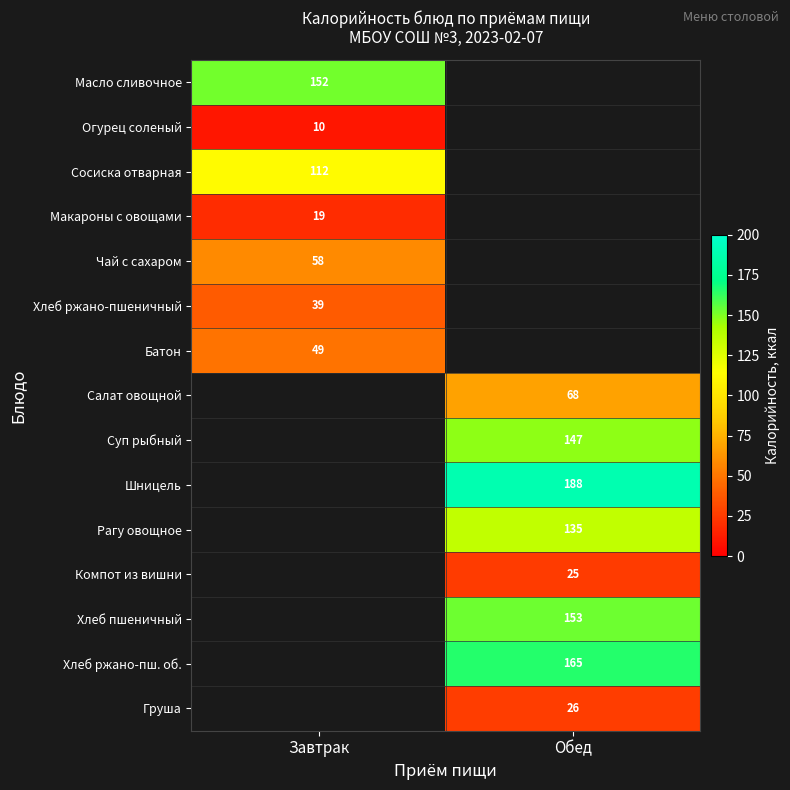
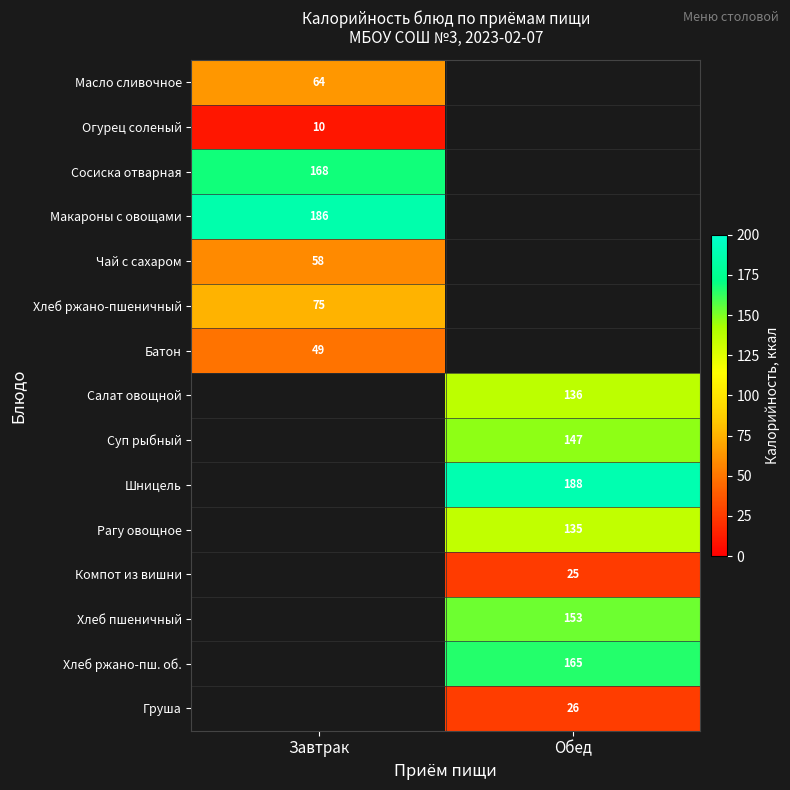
  {
    "Масло сливочное": {
-     "Завтрак": 152
+     "Завтрак": 64
    },
    "Огурец соленый": {
      "Завтрак": 10
    },
    "Сосиска отварная": {
-     "Завтрак": 112
+     "Завтрак": 168
    },
    "Макароны с овощами": {
-     "Завтрак": 19
+     "Завтрак": 186
    },
    "Чай с сахаром": {
      "Завтрак": 58
    },
    "Хлеб ржано-пшеничный": {
-     "Завтрак": 39
+     "Завтрак": 75
    },
    "Батон": {
      "Завтрак": 49
    },
    "Салат овощной": {
-     "Обед": 68
+     "Обед": 136
    },
    "Суп рыбный": {
      "Обед": 147
    },
    "Шницель": {
      "Обед": 188
    },
    "Рагу овощное": {
      "Обед": 135
    },
    "Компот из вишни": {
      "Обед": 25
    },
    "Хлеб пшеничный": {
      "Обед": 153
    },
    "Хлеб ржано-пш. об.": {
      "Обед": 165
    },
    "Груша": {
      "Обед": 26
    }
  }
